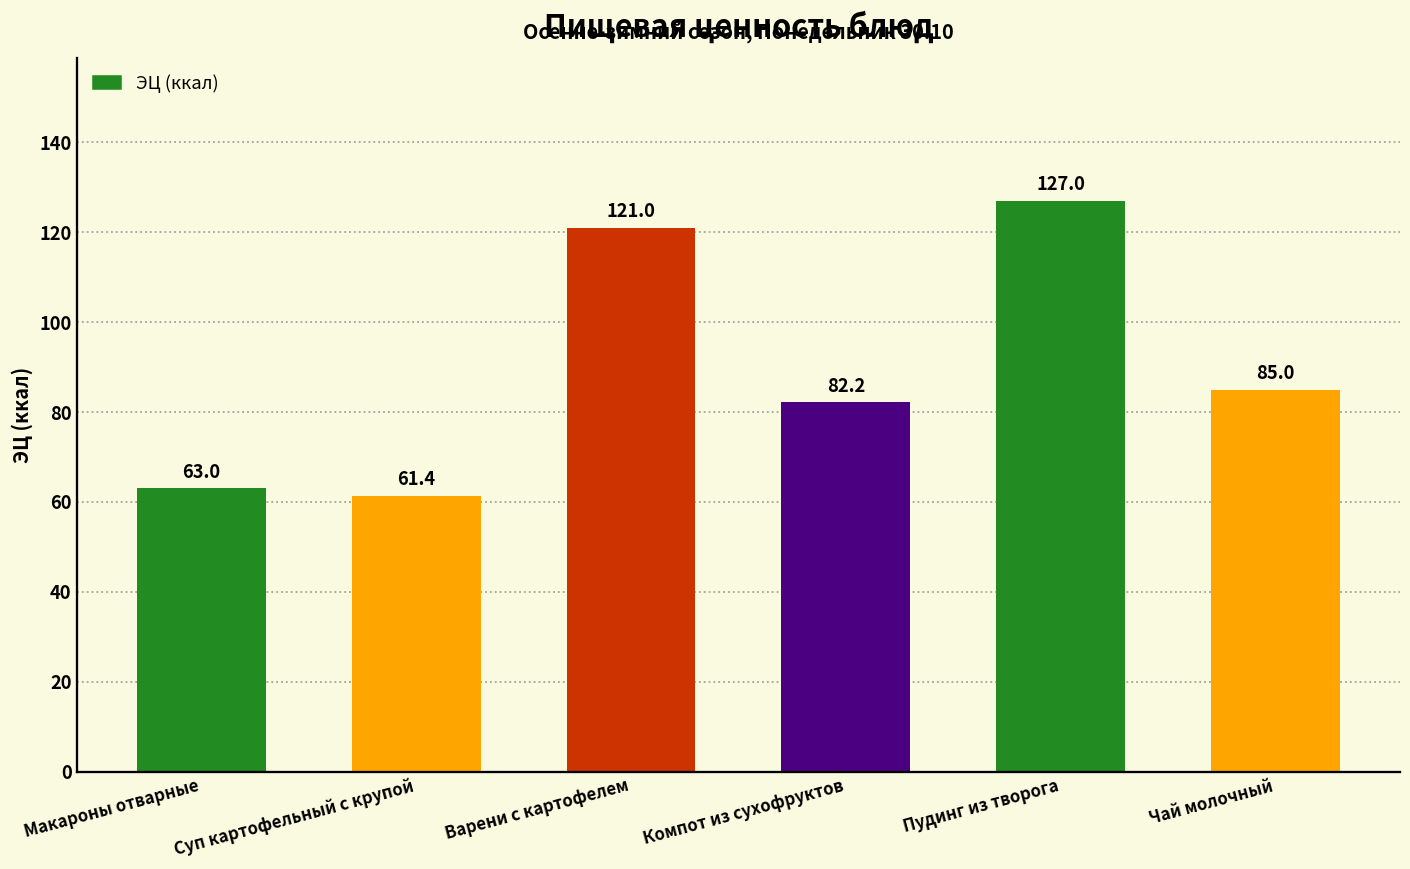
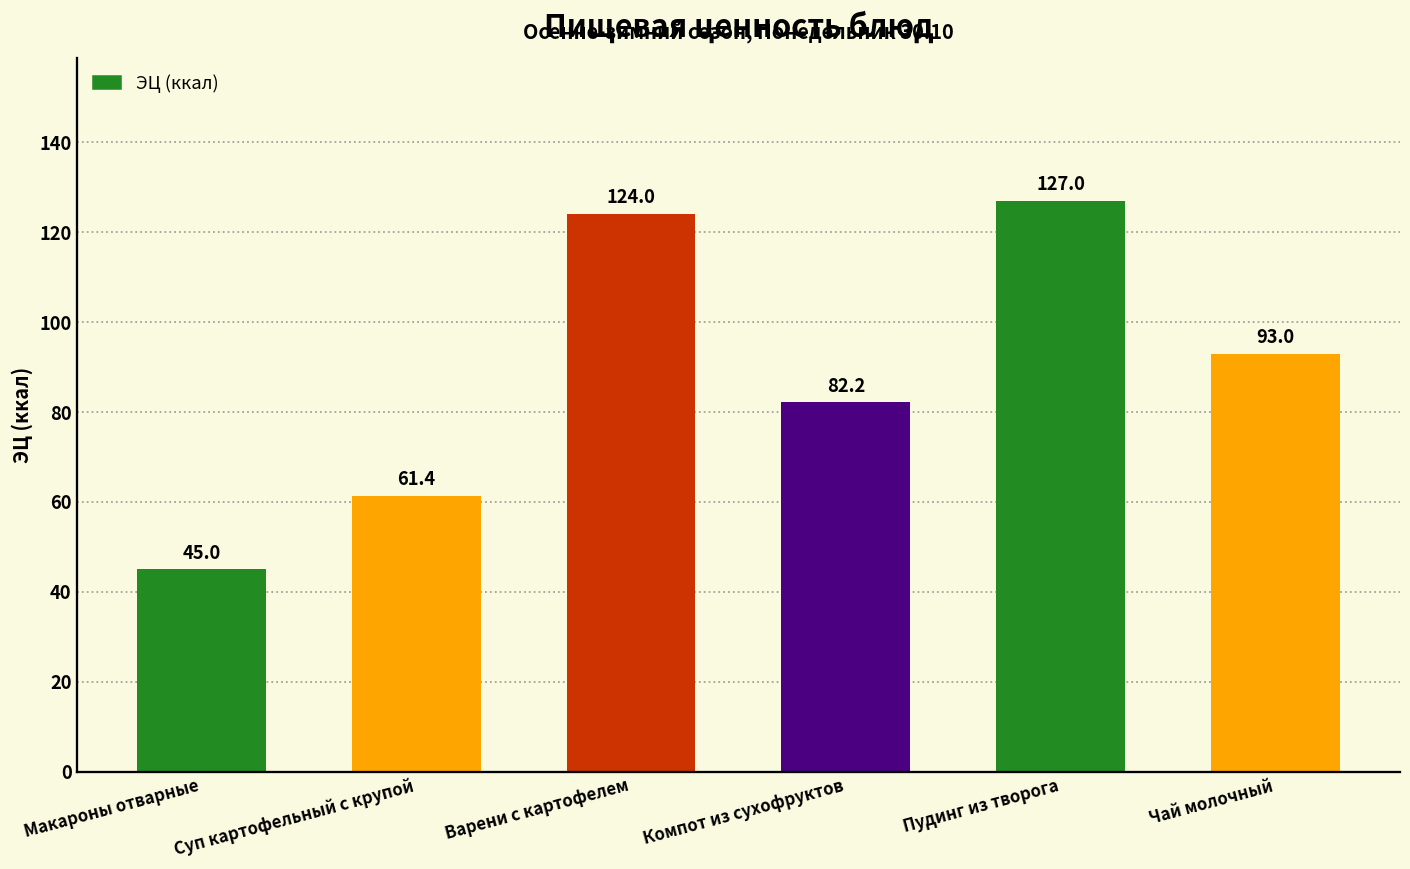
  {
-   "Макароны отварные": 63.0,
+   "Макароны отварные": 45.0,
    "Суп картофельный с крупой": 61.4,
-   "Варени с картофелем": 121.0,
+   "Варени с картофелем": 124.0,
    "Компот из сухофруктов": 82.2,
    "Пудинг из творога": 127.0,
-   "Чай молочный": 85.0
+   "Чай молочный": 93.0
  }
